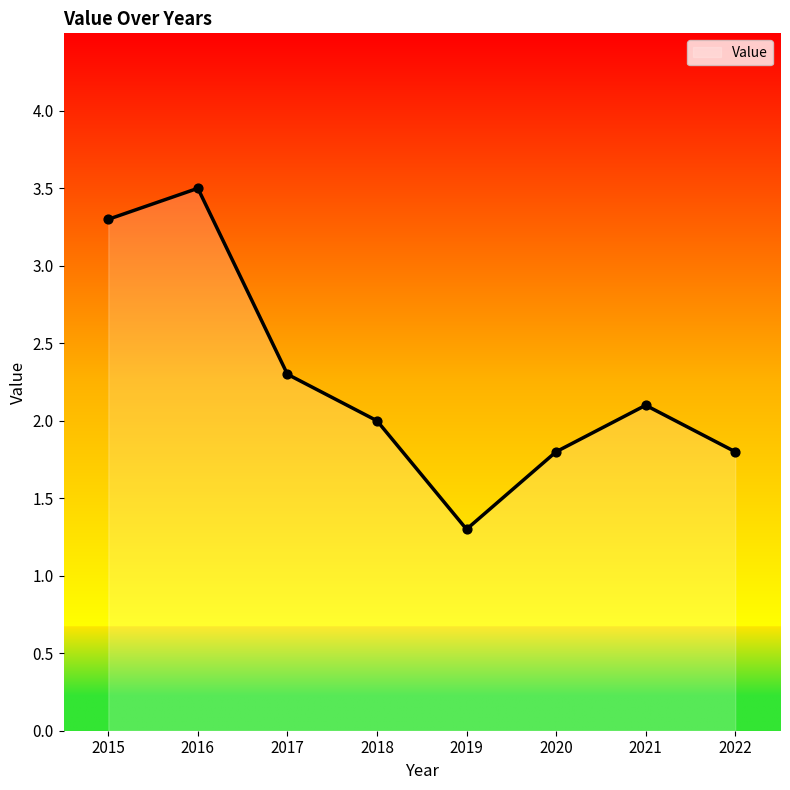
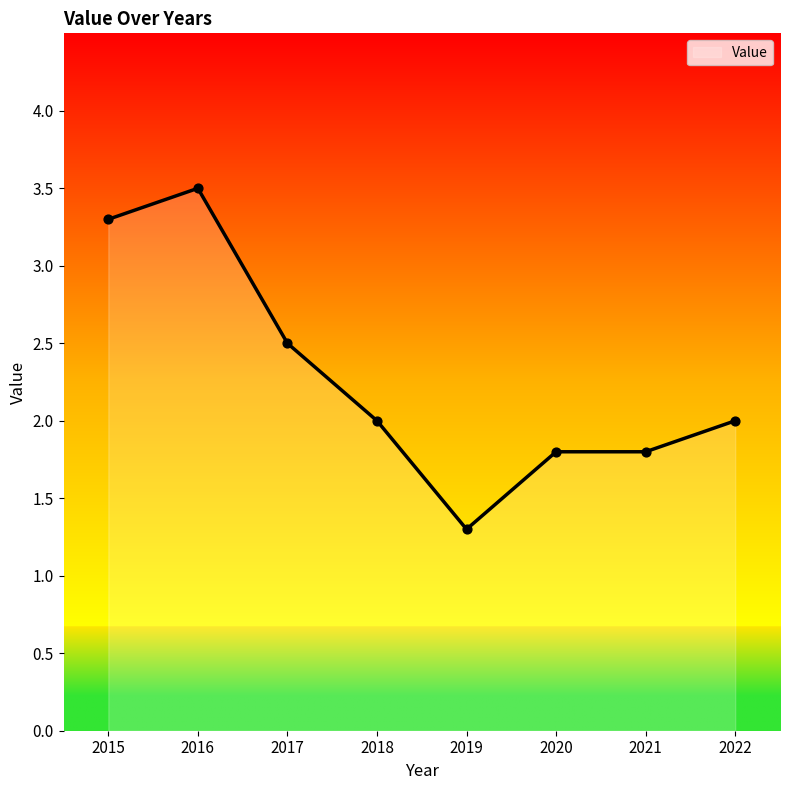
  {
    "2015": 3.3,
    "2016": 3.5,
-   "2017": 2.3,
+   "2017": 2.5,
    "2018": 2.0,
    "2019": 1.3,
    "2020": 1.8,
-   "2021": 2.1,
-   "2022": 1.8
+   "2021": 1.8,
+   "2022": 2.0
  }
